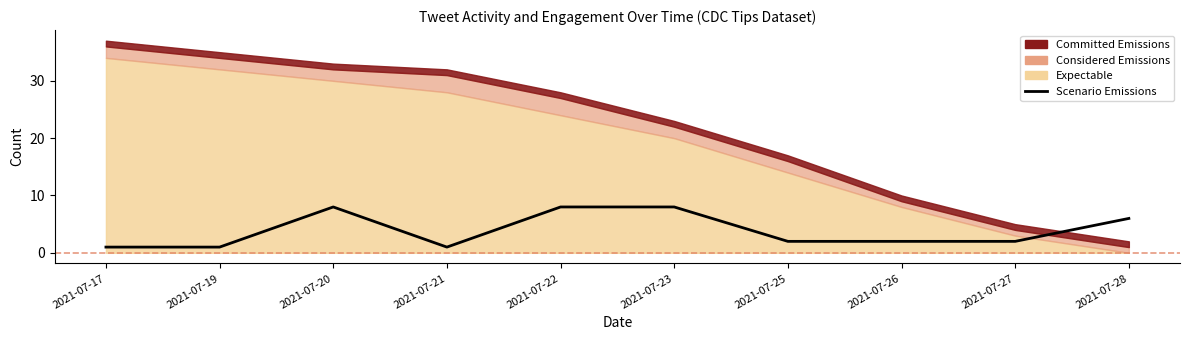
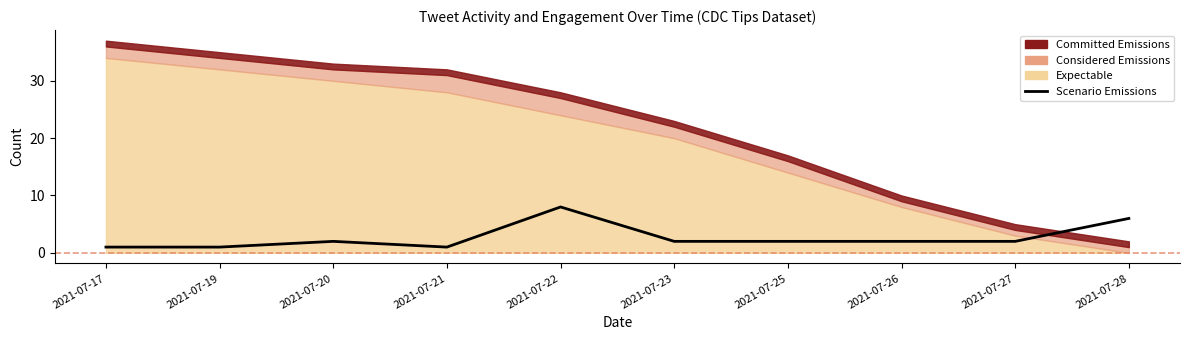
  {
    "Scenario Emissions": {
      "2021-07-17": 1,
      "2021-07-19": 1,
-     "2021-07-20": 8,
+     "2021-07-20": 2,
      "2021-07-21": 1,
      "2021-07-22": 8,
-     "2021-07-23": 8,
+     "2021-07-23": 2,
      "2021-07-25": 2,
      "2021-07-26": 2,
      "2021-07-27": 2,
      "2021-07-28": 6
    },
    "Committed Emissions": {
      "2021-07-17": 1,
      "2021-07-19": 1,
      "2021-07-20": 1,
      "2021-07-21": 1,
      "2021-07-22": 1,
      "2021-07-23": 1,
      "2021-07-25": 1,
      "2021-07-26": 1,
      "2021-07-27": 1,
      "2021-07-28": 1
    }
  }
